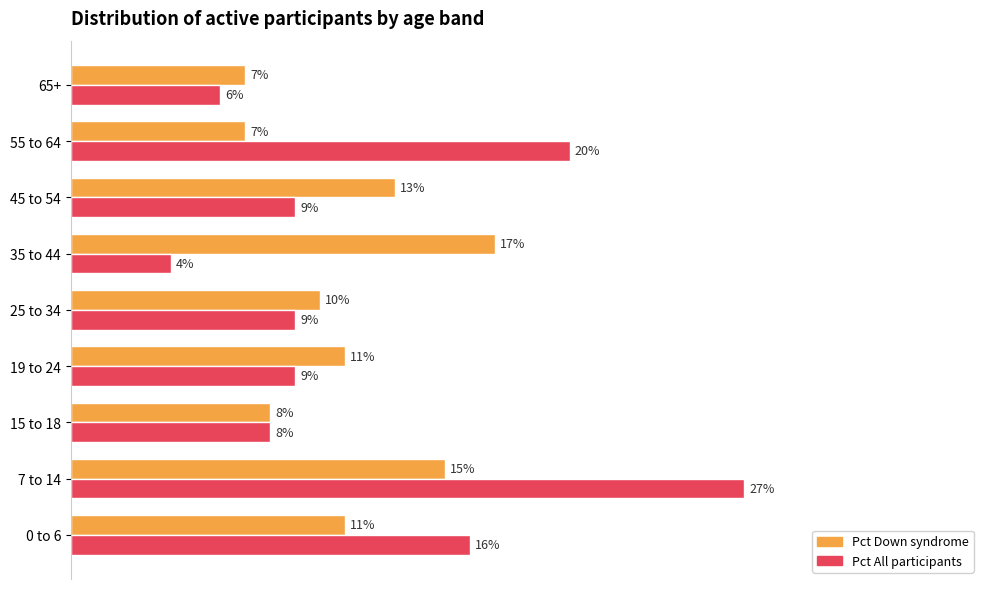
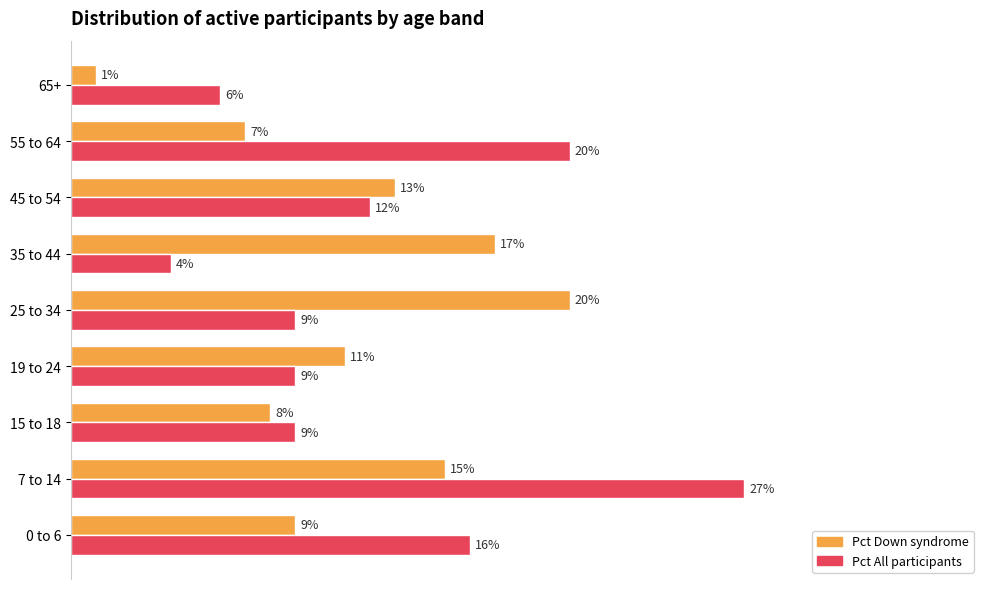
  {
    "Pct Down syndrome": {
-     "65+": "7%",
+     "65+": "1%",
      "55 to 64": "7%",
      "45 to 54": "13%",
      "35 to 44": "17%",
-     "25 to 34": "10%",
+     "25 to 34": "20%",
      "19 to 24": "11%",
      "15 to 18": "8%",
      "7 to 14": "15%",
-     "0 to 6": "11%"
+     "0 to 6": "9%"
    },
    "Pct All participants": {
      "65+": "6%",
      "55 to 64": "20%",
-     "45 to 54": "9%",
+     "45 to 54": "12%",
      "35 to 44": "4%",
      "25 to 34": "9%",
      "19 to 24": "9%",
-     "15 to 18": "8%",
+     "15 to 18": "9%",
      "7 to 14": "27%",
      "0 to 6": "16%"
    }
  }
